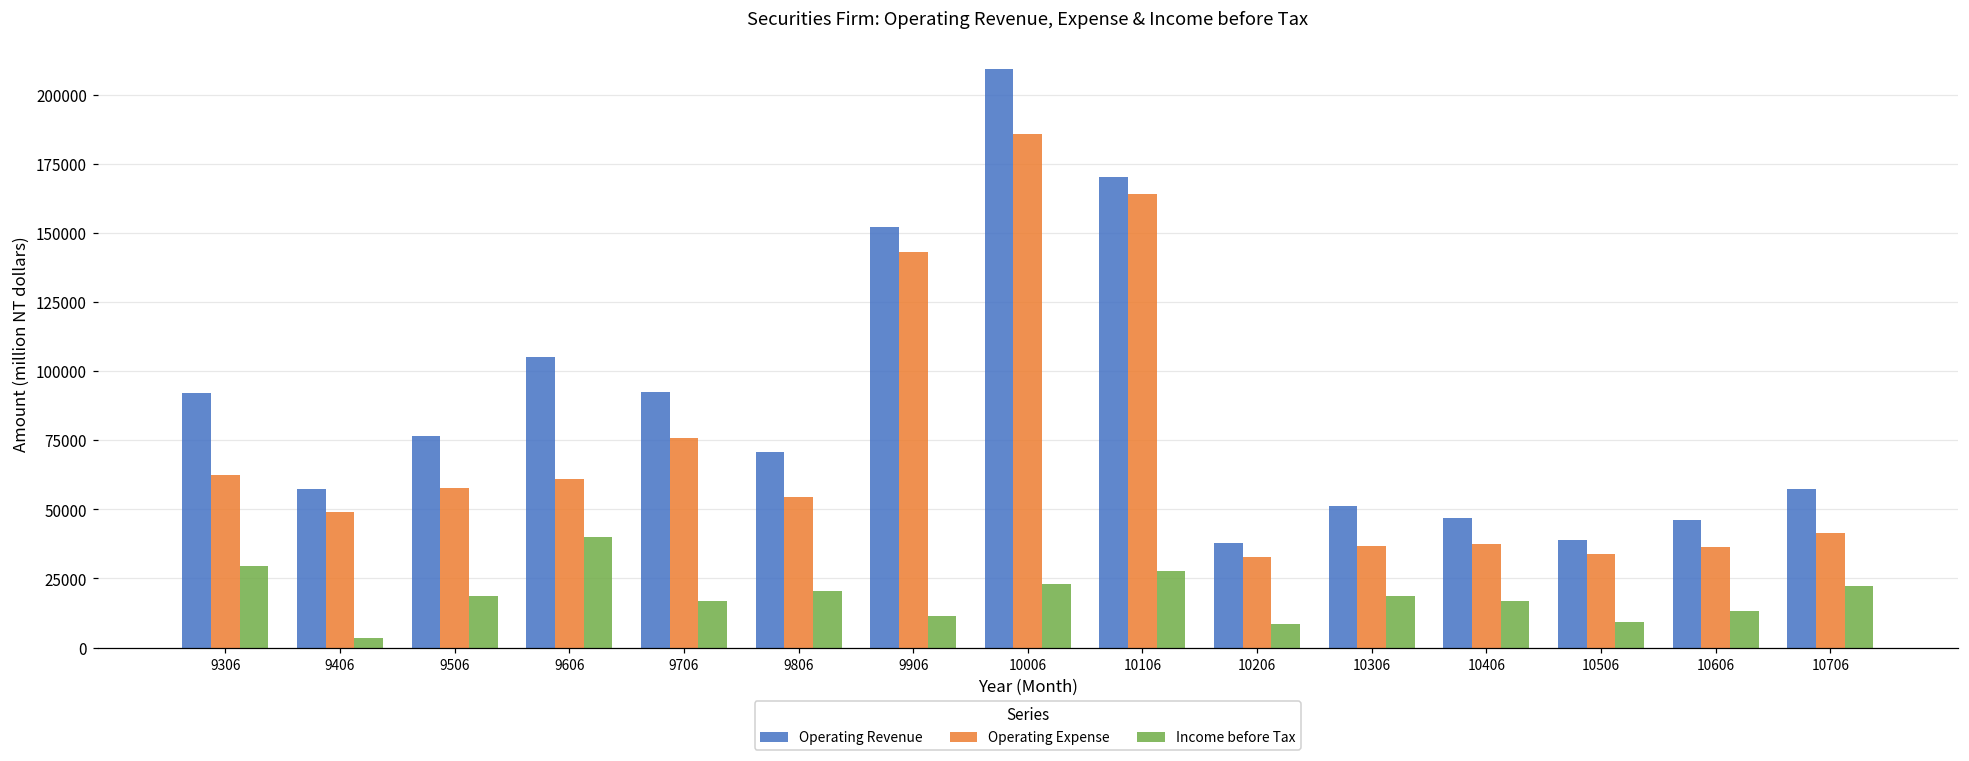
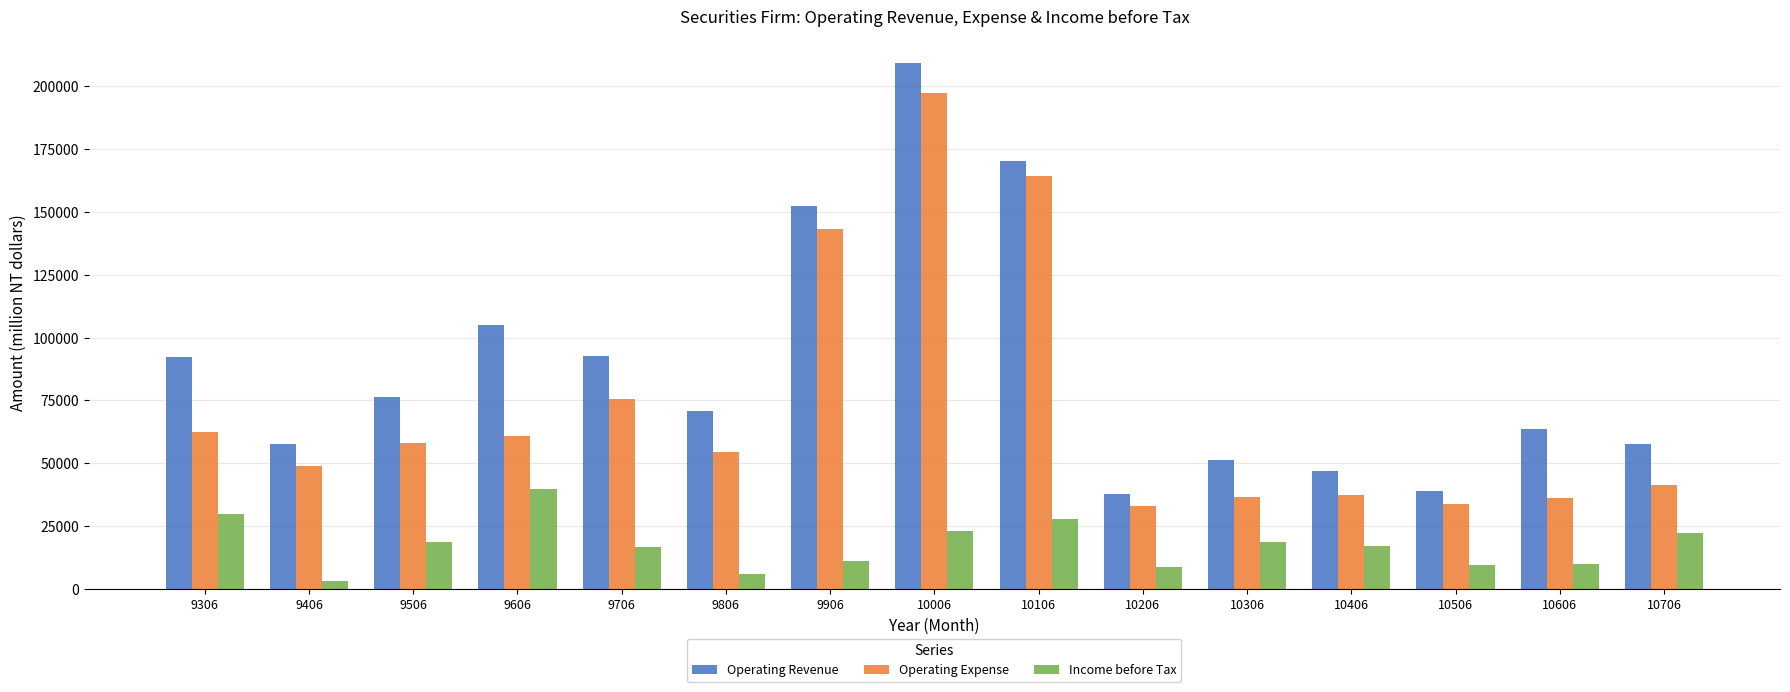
  {
    "Operating Revenue": {
      "9306": 92000,
      "9406": 57000,
      "9506": 76000,
      "9606": 105000,
      "9706": 92000,
      "9806": 71000,
      "9906": 152000,
      "10006": 209000,
      "10106": 170000,
      "10206": 38000,
      "10306": 51000,
      "10406": 47000,
      "10506": 39000,
-     "10606": 46000,
+     "10606": 64000,
      "10706": 58000
    },
    "Operating Expense": {
      "9306": 62000,
      "9406": 49000,
      "9506": 58000,
      "9606": 61000,
      "9706": 76000,
      "9806": 54000,
      "9906": 143000,
-     "10006": 186000,
+     "10006": 197000,
      "10106": 164000,
      "10206": 33000,
      "10306": 37000,
      "10406": 37000,
      "10506": 34000,
      "10606": 36000,
      "10706": 41000
    },
    "Income before Tax": {
      "9306": 30000,
      "9406": 3000,
      "9506": 19000,
      "9606": 40000,
      "9706": 17000,
-     "9806": 21000,
+     "9806": 6000,
      "9906": 11000,
      "10006": 23000,
      "10106": 28000,
      "10206": 9000,
      "10306": 19000,
      "10406": 17000,
      "10506": 9000,
-     "10606": 13000,
+     "10606": 10000,
      "10706": 22000
    }
  }
